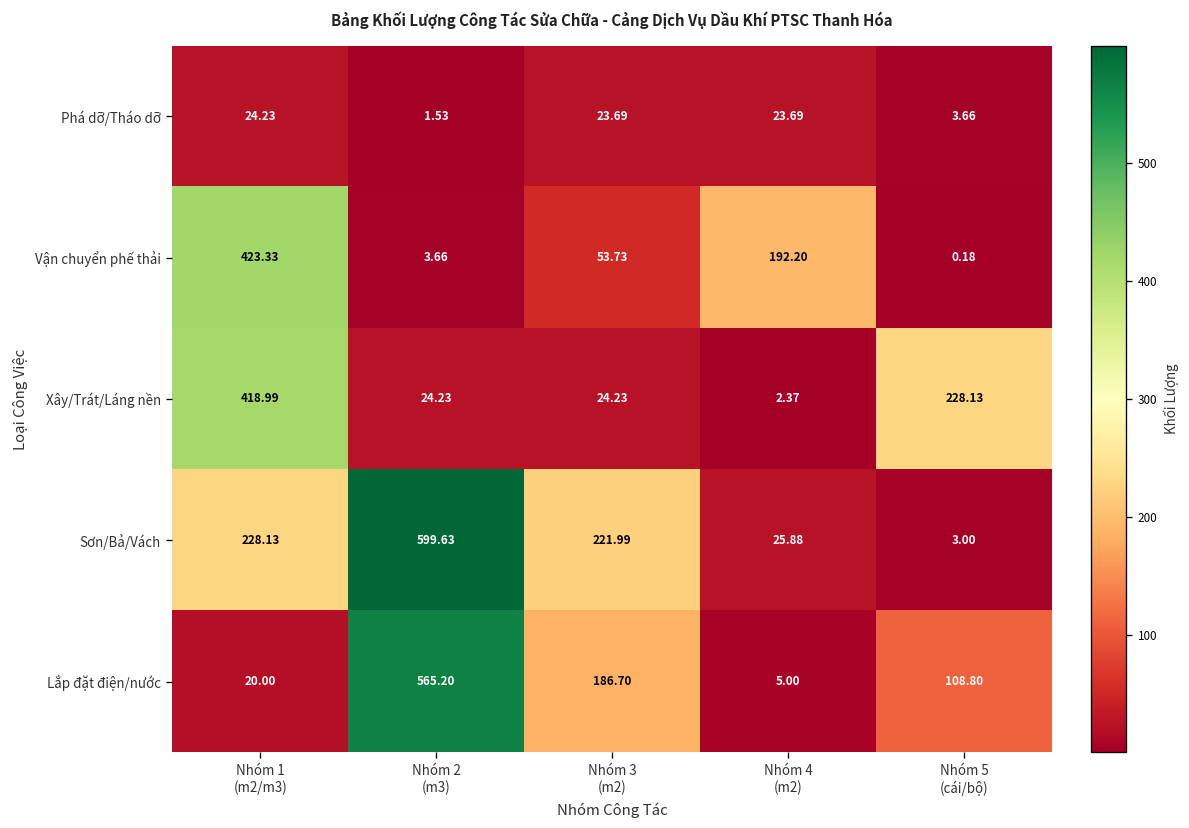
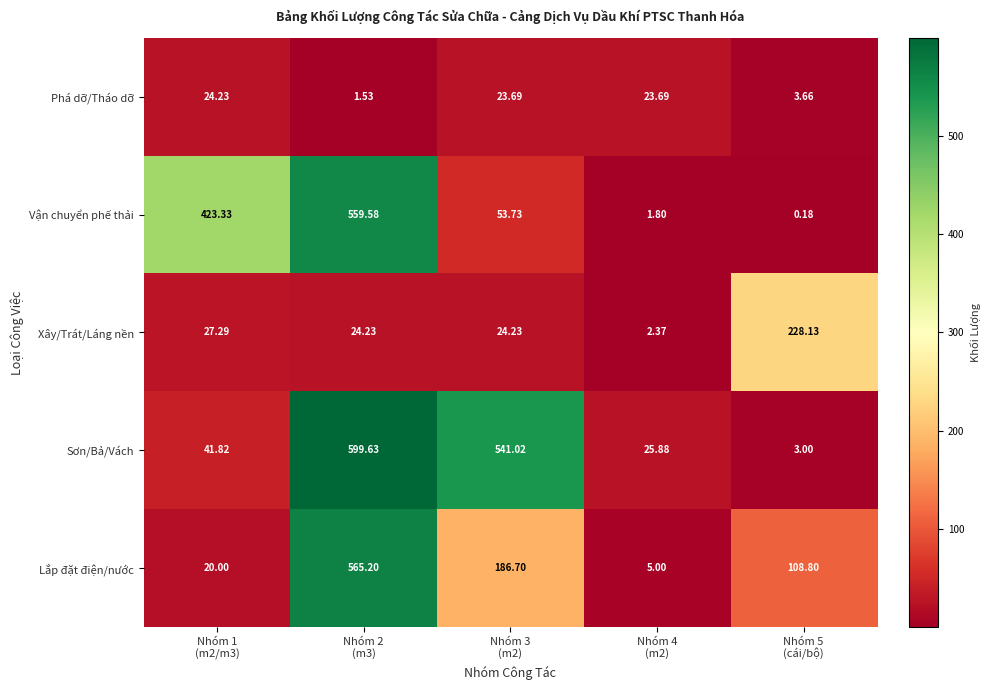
  {
    "Phá dỡ/Tháo dỡ": {
      "Nhóm 1 (m2/m3)": 24.23,
      "Nhóm 2 (m3)": 1.53,
      "Nhóm 3 (m2)": 23.69,
      "Nhóm 4 (m2)": 23.69,
      "Nhóm 5 (cái/bộ)": 3.66
    },
    "Vận chuyển phế thải": {
      "Nhóm 1 (m2/m3)": 423.33,
-     "Nhóm 2 (m3)": 3.66,
+     "Nhóm 2 (m3)": 559.58,
      "Nhóm 3 (m2)": 53.73,
-     "Nhóm 4 (m2)": 192.20,
+     "Nhóm 4 (m2)": 1.80,
      "Nhóm 5 (cái/bộ)": 0.18
    },
    "Xây/Trát/Láng nền": {
-     "Nhóm 1 (m2/m3)": 418.99,
+     "Nhóm 1 (m2/m3)": 27.29,
      "Nhóm 2 (m3)": 24.23,
      "Nhóm 3 (m2)": 24.23,
      "Nhóm 4 (m2)": 2.37,
      "Nhóm 5 (cái/bộ)": 228.13
    },
    "Sơn/Bả/Vách": {
-     "Nhóm 1 (m2/m3)": 228.13,
+     "Nhóm 1 (m2/m3)": 41.82,
      "Nhóm 2 (m3)": 599.63,
-     "Nhóm 3 (m2)": 221.99,
+     "Nhóm 3 (m2)": 541.02,
      "Nhóm 4 (m2)": 25.88,
      "Nhóm 5 (cái/bộ)": 3.00
    },
    "Lắp đặt điện/nước": {
      "Nhóm 1 (m2/m3)": 20.00,
      "Nhóm 2 (m3)": 565.20,
      "Nhóm 3 (m2)": 186.70,
      "Nhóm 4 (m2)": 5.00,
      "Nhóm 5 (cái/bộ)": 108.80
    }
  }
